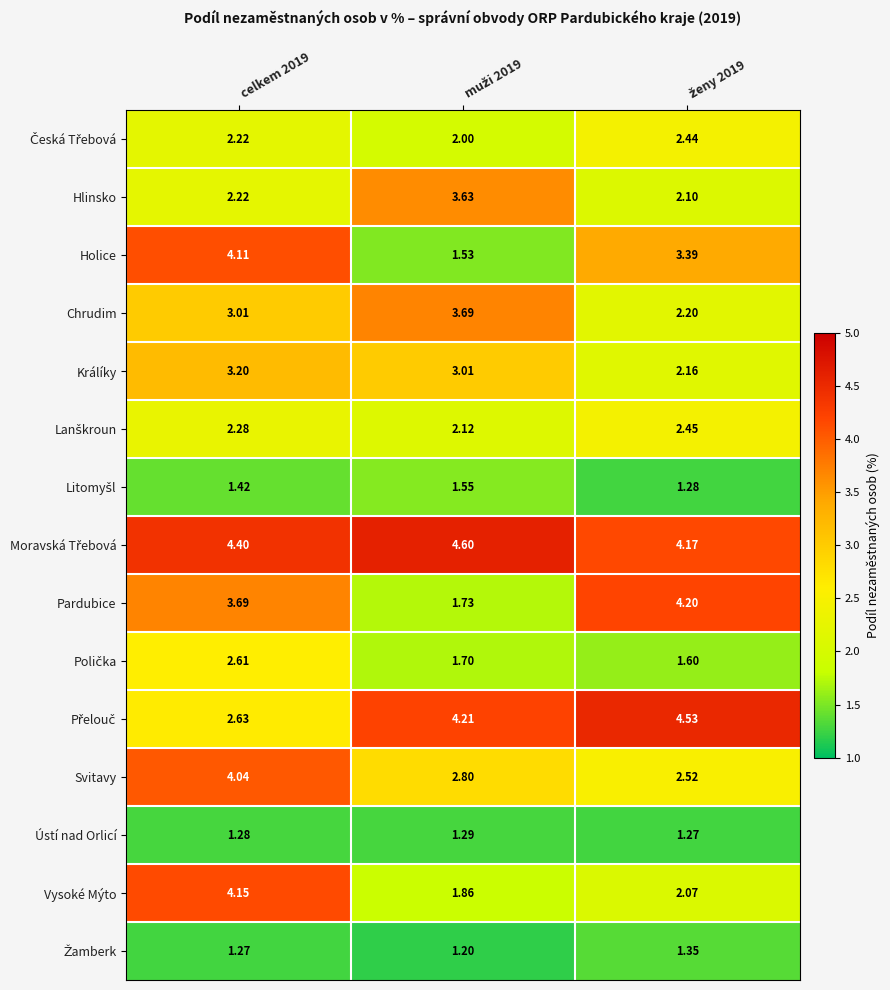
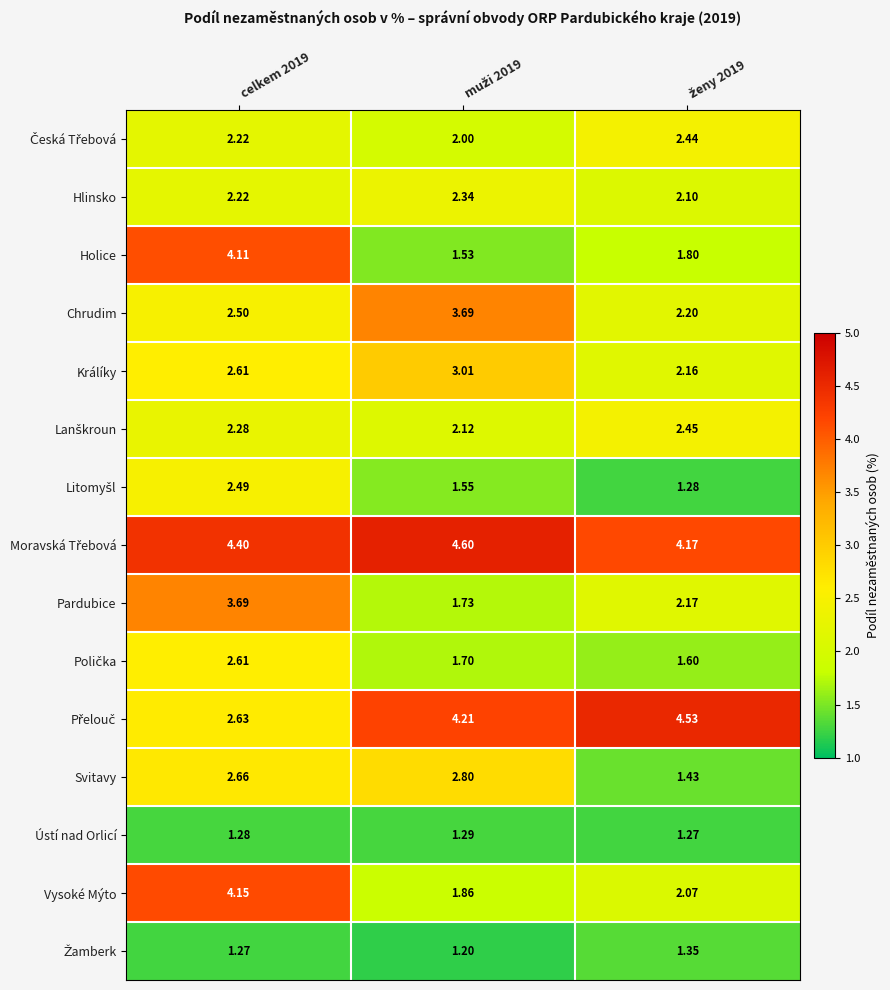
  {
    "Česká Třebová": {
      "celkem 2019": 2.22,
      "muži 2019": 2.00,
      "ženy 2019": 2.44
    },
    "Hlinsko": {
      "celkem 2019": 2.22,
-     "muži 2019": 3.63,
+     "muži 2019": 2.34,
      "ženy 2019": 2.10
    },
    "Holice": {
      "celkem 2019": 4.11,
      "muži 2019": 1.53,
-     "ženy 2019": 3.39
+     "ženy 2019": 1.80
    },
    "Chrudim": {
-     "celkem 2019": 3.01,
+     "celkem 2019": 2.50,
      "muži 2019": 3.69,
      "ženy 2019": 2.20
    },
    "Králíky": {
-     "celkem 2019": 3.20,
+     "celkem 2019": 2.61,
      "muži 2019": 3.01,
      "ženy 2019": 2.16
    },
    "Lanškroun": {
      "celkem 2019": 2.28,
      "muži 2019": 2.12,
      "ženy 2019": 2.45
    },
    "Litomyšl": {
-     "celkem 2019": 1.42,
+     "celkem 2019": 2.49,
      "muži 2019": 1.55,
      "ženy 2019": 1.28
    },
    "Moravská Třebová": {
      "celkem 2019": 4.40,
      "muži 2019": 4.60,
      "ženy 2019": 4.17
    },
    "Pardubice": {
      "celkem 2019": 3.69,
      "muži 2019": 1.73,
-     "ženy 2019": 4.20
+     "ženy 2019": 2.17
    },
    "Polička": {
      "celkem 2019": 2.61,
      "muži 2019": 1.70,
      "ženy 2019": 1.60
    },
    "Přelouč": {
      "celkem 2019": 2.63,
      "muži 2019": 4.21,
      "ženy 2019": 4.53
    },
    "Svitavy": {
-     "celkem 2019": 4.04,
+     "celkem 2019": 2.66,
      "muži 2019": 2.80,
-     "ženy 2019": 2.52
+     "ženy 2019": 1.43
    },
    "Ústí nad Orlicí": {
      "celkem 2019": 1.28,
      "muži 2019": 1.29,
      "ženy 2019": 1.27
    },
    "Vysoké Mýto": {
      "celkem 2019": 4.15,
      "muži 2019": 1.86,
      "ženy 2019": 2.07
    },
    "Žamberk": {
      "celkem 2019": 1.27,
      "muži 2019": 1.20,
      "ženy 2019": 1.35
    }
  }
